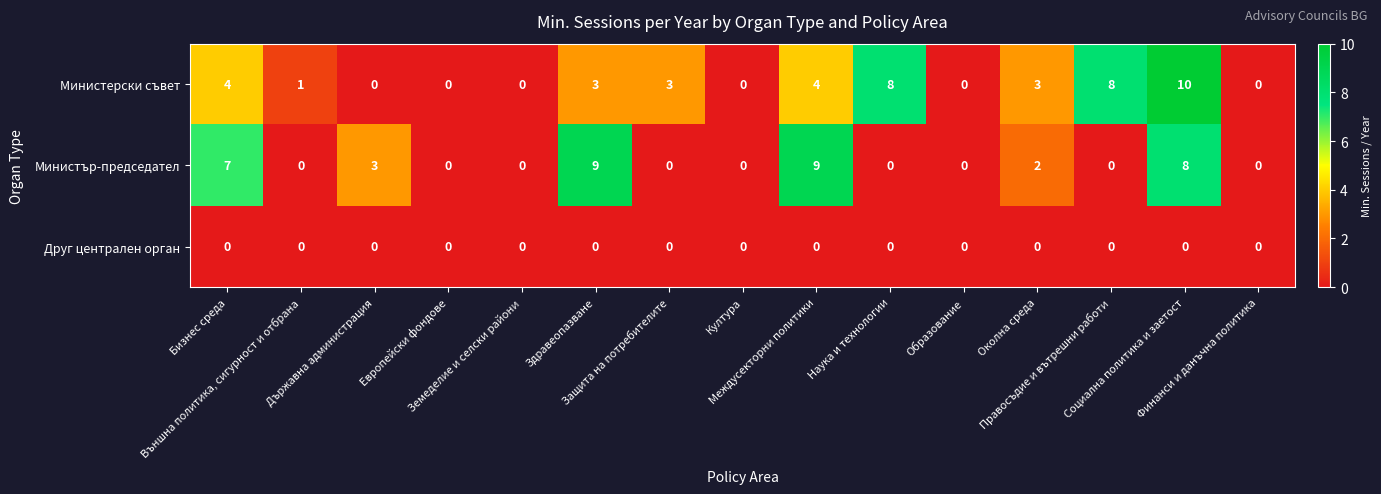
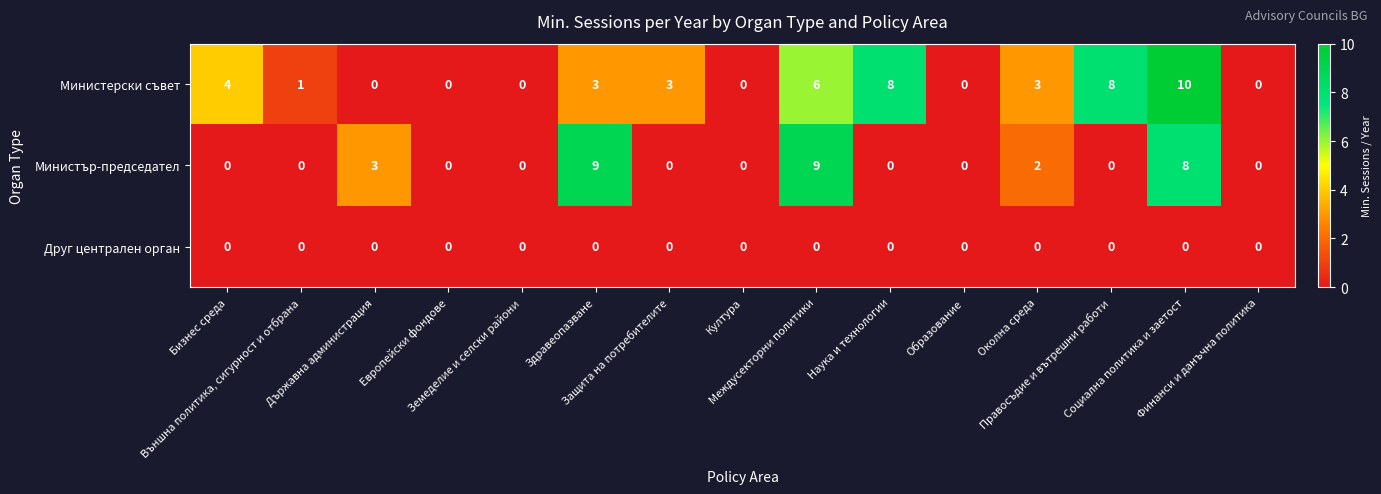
  {
    "Министерски съвет": {
      "Бизнес среда": 4,
      "Външна политика, сигурност и отбрана": 1,
      "Държавна администрация": 0,
      "Европейски фондове": 0,
      "Земеделие и селски райони": 0,
      "Здравеопазване": 3,
      "Защита на потребителите": 3,
      "Култура": 0,
-     "Междусекторни политики": 4,
+     "Междусекторни политики": 6,
      "Наука и технологии": 8,
      "Образование": 0,
      "Околна среда": 3,
      "Правосъдие и вътрешни работи": 8,
      "Социална политика и заетост": 10,
      "Финанси и данъчна политика": 0
    },
    "Министър-председател": {
-     "Бизнес среда": 7,
+     "Бизнес среда": 0,
      "Външна политика, сигурност и отбрана": 0,
      "Държавна администрация": 3,
      "Европейски фондове": 0,
      "Земеделие и селски райони": 0,
      "Здравеопазване": 9,
      "Защита на потребителите": 0,
      "Култура": 0,
      "Междусекторни политики": 9,
      "Наука и технологии": 0,
      "Образование": 0,
      "Околна среда": 2,
      "Правосъдие и вътрешни работи": 0,
      "Социална политика и заетост": 8,
      "Финанси и данъчна политика": 0
    },
    "Друг централен орган": {
      "Бизнес среда": 0,
      "Външна политика, сигурност и отбрана": 0,
      "Държавна администрация": 0,
      "Европейски фондове": 0,
      "Земеделие и селски райони": 0,
      "Здравеопазване": 0,
      "Защита на потребителите": 0,
      "Култура": 0,
      "Междусекторни политики": 0,
      "Наука и технологии": 0,
      "Образование": 0,
      "Околна среда": 0,
      "Правосъдие и вътрешни работи": 0,
      "Социална политика и заетост": 0,
      "Финанси и данъчна политика": 0
    }
  }
